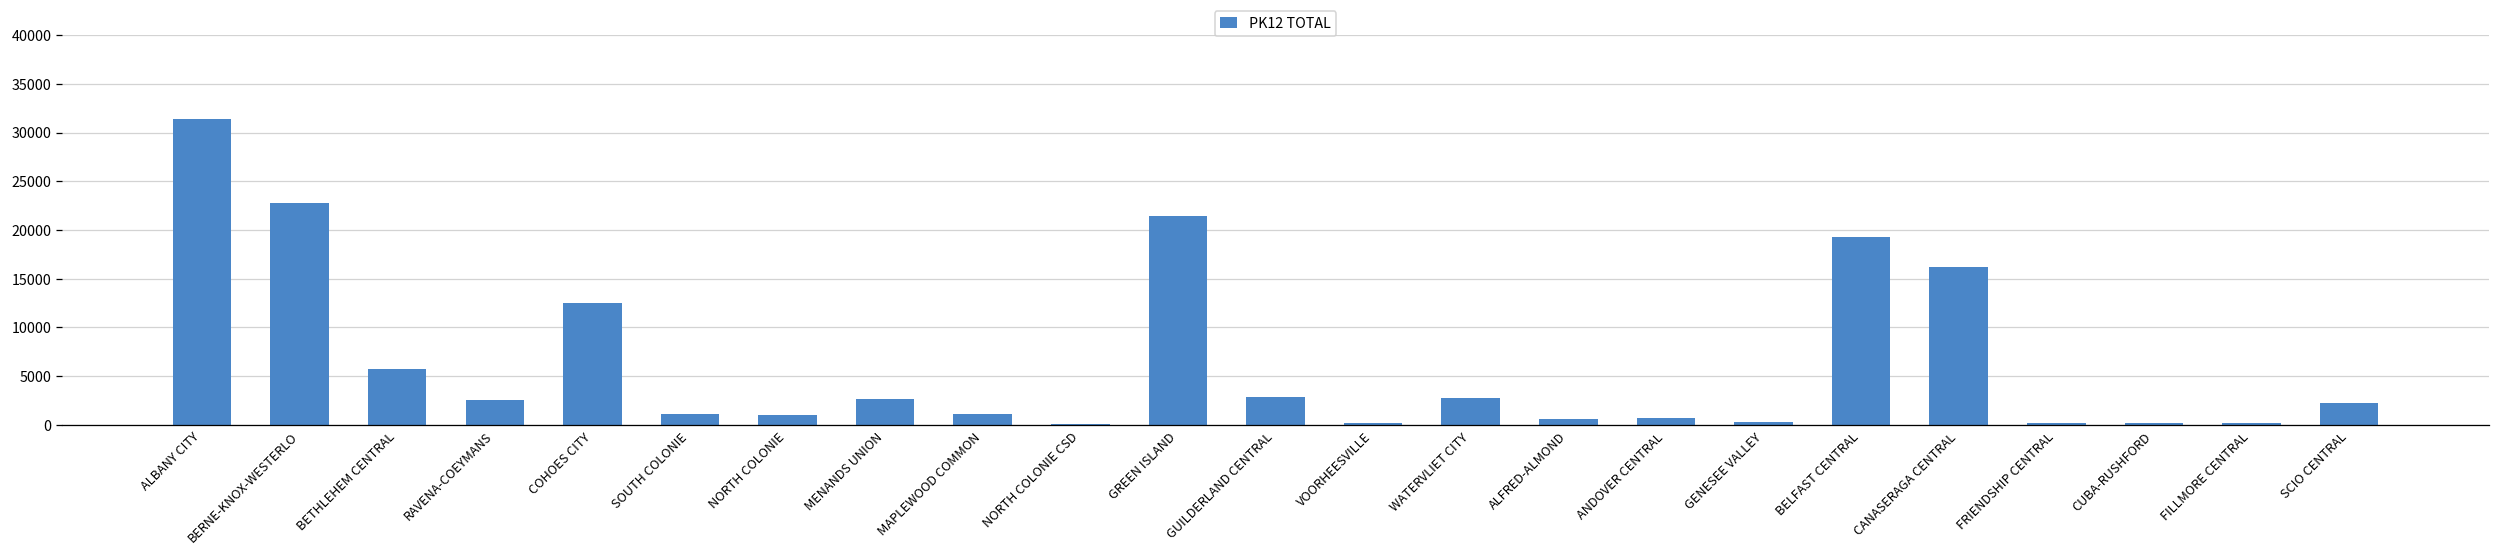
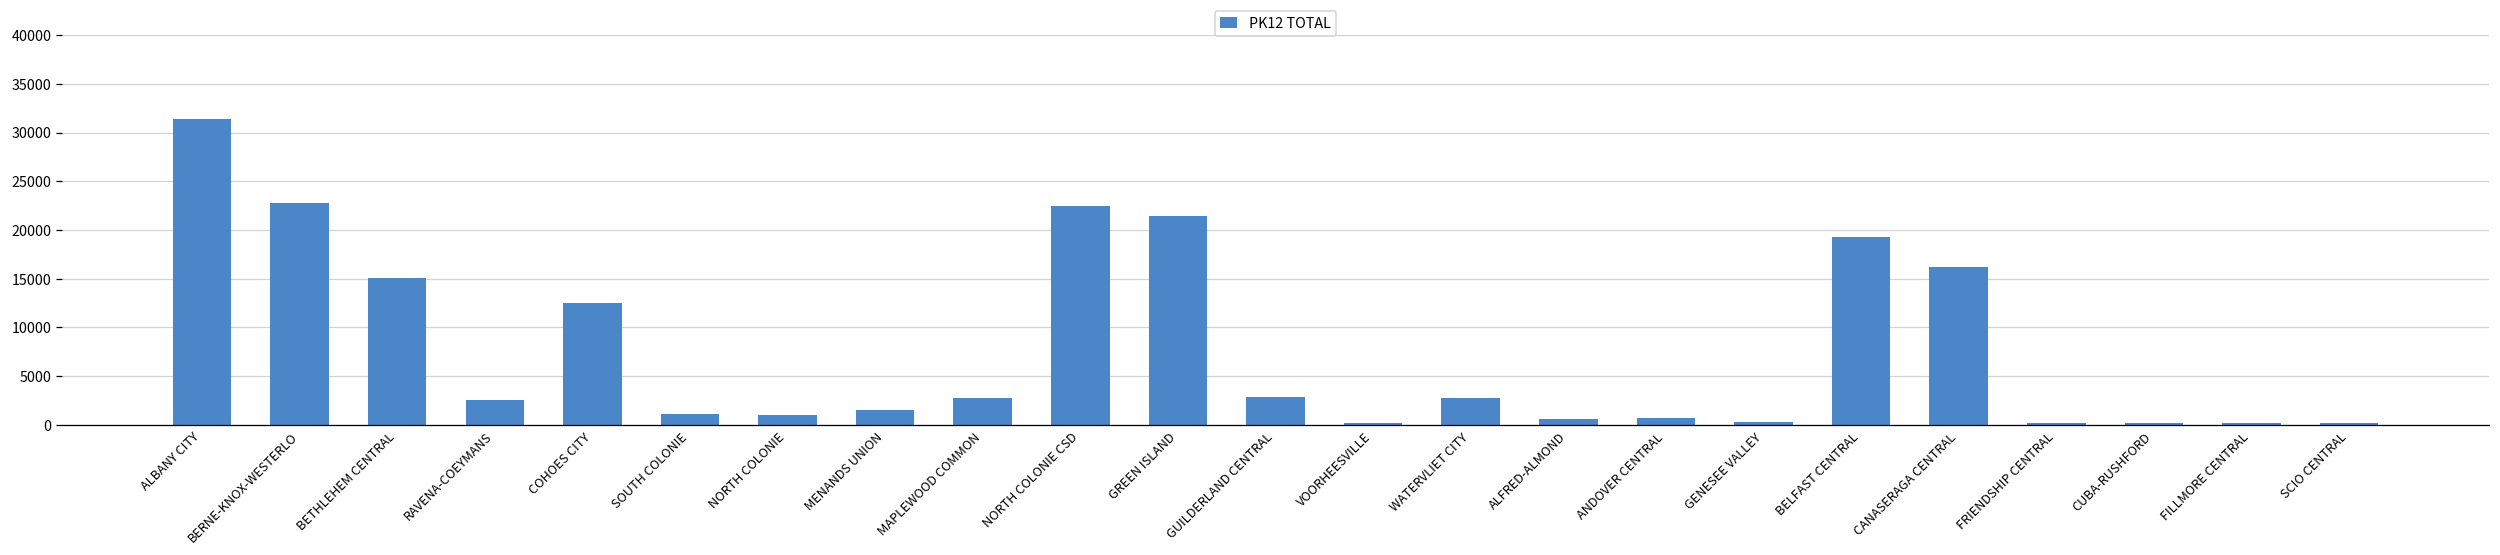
  {
    "ALBANY CITY": 31000,
    "BERNE-KNOX-WESTERLO": 23000,
-   "BETHLEHEM CENTRAL": 6000,
+   "BETHLEHEM CENTRAL": 15000,
    "RAVENA-COEYMANS": 3000,
    "COHOES CITY": 13000,
    "SOUTH COLONIE": 1000,
    "NORTH COLONIE": 1000,
-   "MENANDS UNION": 3000,
-   "MAPLEWOOD COMMON": 1000,
-   "NORTH COLONIE CSD": 0,
+   "MENANDS UNION": 1000,
+   "MAPLEWOOD COMMON": 3000,
+   "NORTH COLONIE CSD": 22000,
    "GREEN ISLAND": 21000,
    "GUILDERLAND CENTRAL": 3000,
    "WATERVLIET CITY": 3000,
    "ALFRED-ALMOND": 1000,
    "ANDOVER CENTRAL": 1000,
    "GENESEE VALLEY": 0,
    "BELFAST CENTRAL": 19000,
    "CANASERAGA CENTRAL": 16000,
-   "SCIO CENTRAL": 2000
+   "SCIO CENTRAL": 0
  }
